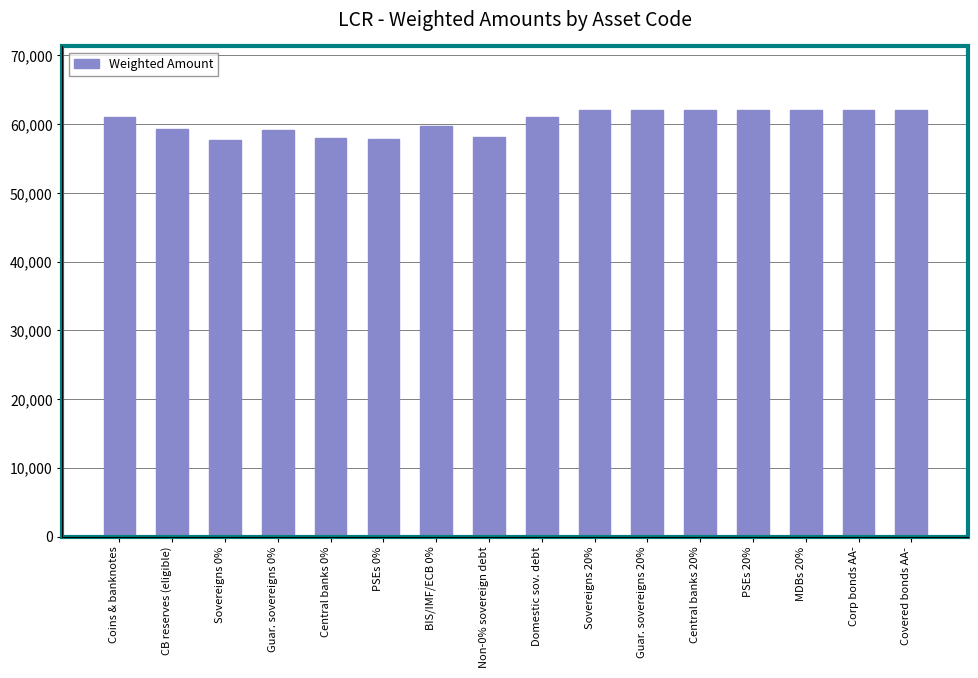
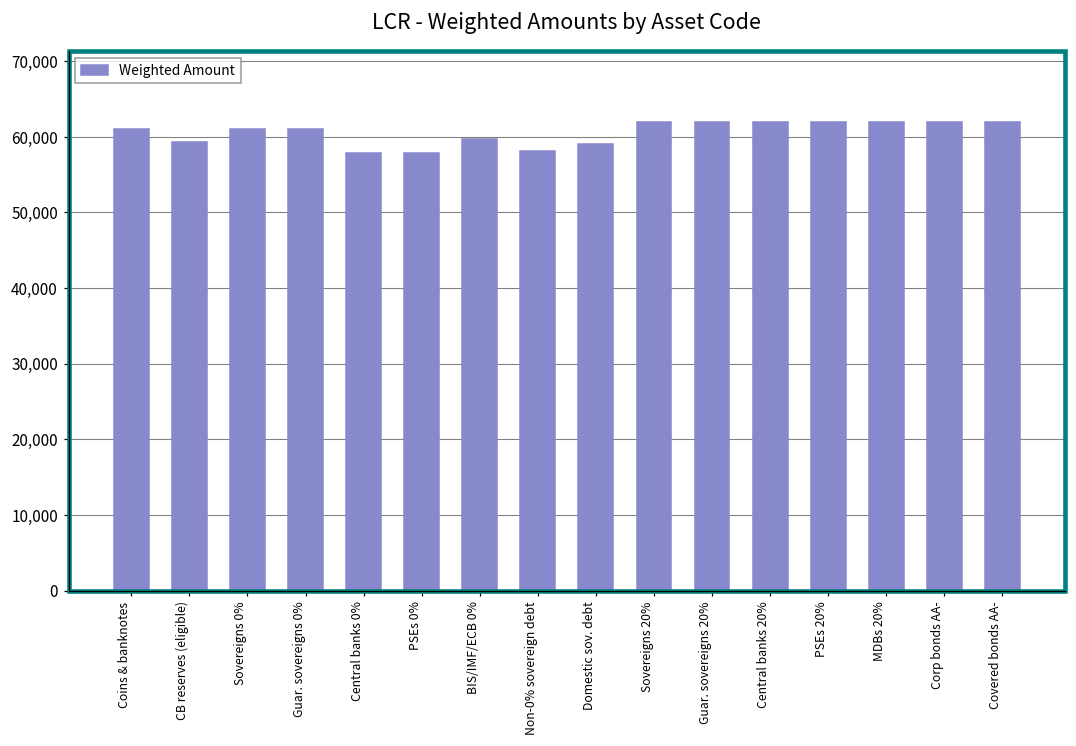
  {
    "Coins & banknotes": "61,000",
    "CB reserves (eligible)": "59,000",
-   "Sovereigns 0%": "58,000",
-   "Guar. sovereigns 0%": "59,000",
+   "Sovereigns 0%": "61,000",
+   "Guar. sovereigns 0%": "61,000",
    "Central banks 0%": "58,000",
    "PSEs 0%": "58,000",
    "BIS/IMF/ECB 0%": "60,000",
    "Non-0% sovereign debt": "58,000",
-   "Domestic sov. debt": "61,000",
+   "Domestic sov. debt": "59,000",
    "Sovereigns 20%": "62,000",
    "Guar. sovereigns 20%": "62,000",
    "Central banks 20%": "62,000",
    "PSEs 20%": "62,000",
    "MDBs 20%": "62,000",
    "Corp bonds AA-": "62,000",
    "Covered bonds AA-": "62,000"
  }
